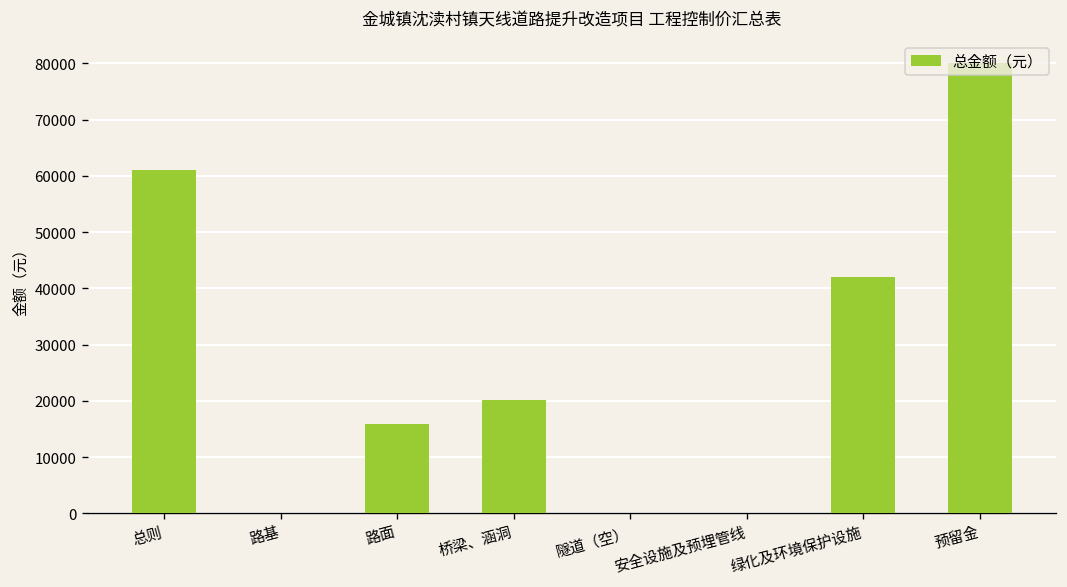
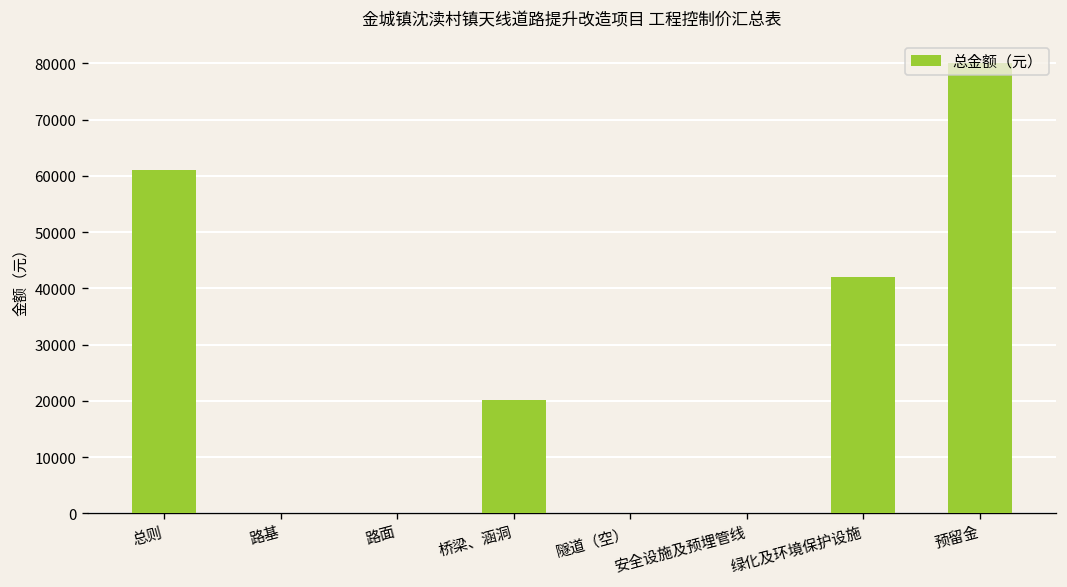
  {
    "总则": 61000,
    "路基": 0,
-   "路面": 16000,
+   "路面": 0,
    "桥梁、涵洞": 20000,
    "隧道（空）": 0,
    "安全设施及预埋管线": 0,
    "绿化及环境保护设施": 42000
  }
